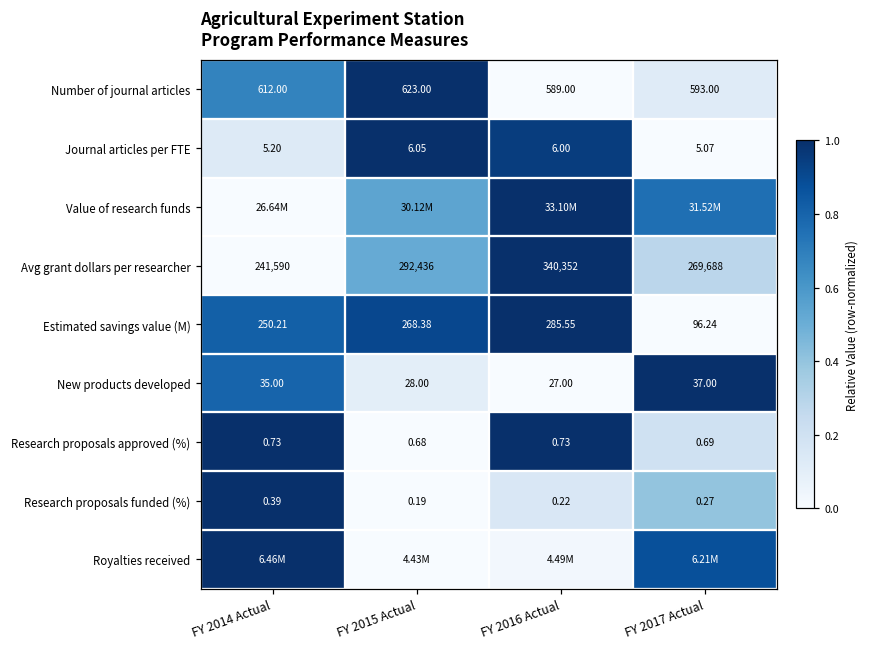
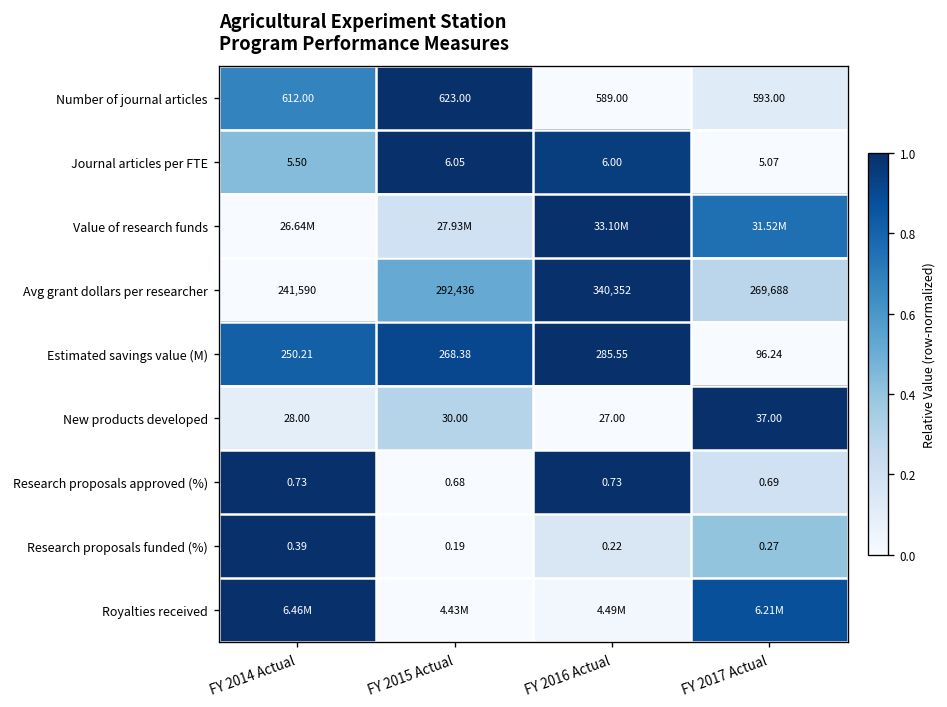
  {
    "Number of journal articles": {
      "FY 2014 Actual": "612.00",
      "FY 2015 Actual": "623.00",
      "FY 2016 Actual": "589.00",
      "FY 2017 Actual": "593.00"
    },
    "Journal articles per FTE": {
-     "FY 2014 Actual": "5.20",
+     "FY 2014 Actual": "5.50",
      "FY 2015 Actual": "6.05",
      "FY 2016 Actual": "6.00",
      "FY 2017 Actual": "5.07"
    },
    "Value of research funds": {
      "FY 2014 Actual": "26.64M",
-     "FY 2015 Actual": "30.12M",
+     "FY 2015 Actual": "27.93M",
      "FY 2016 Actual": "33.10M",
      "FY 2017 Actual": "31.52M"
    },
    "Avg grant dollars per researcher": {
      "FY 2014 Actual": "241,590",
      "FY 2015 Actual": "292,436",
      "FY 2016 Actual": "340,352",
      "FY 2017 Actual": "269,688"
    },
    "Estimated savings value (M)": {
      "FY 2014 Actual": "250.21",
      "FY 2015 Actual": "268.38",
      "FY 2016 Actual": "285.55",
      "FY 2017 Actual": "96.24"
    },
    "New products developed": {
-     "FY 2014 Actual": "35.00",
-     "FY 2015 Actual": "28.00",
+     "FY 2014 Actual": "28.00",
+     "FY 2015 Actual": "30.00",
      "FY 2016 Actual": "27.00",
      "FY 2017 Actual": "37.00"
    },
    "Research proposals approved (%)": {
      "FY 2014 Actual": "0.73",
      "FY 2015 Actual": "0.68",
      "FY 2016 Actual": "0.73",
      "FY 2017 Actual": "0.69"
    },
    "Research proposals funded (%)": {
      "FY 2014 Actual": "0.39",
      "FY 2015 Actual": "0.19",
      "FY 2016 Actual": "0.22",
      "FY 2017 Actual": "0.27"
    },
    "Royalties received": {
      "FY 2014 Actual": "6.46M",
      "FY 2015 Actual": "4.43M",
      "FY 2016 Actual": "4.49M",
      "FY 2017 Actual": "6.21M"
    }
  }
